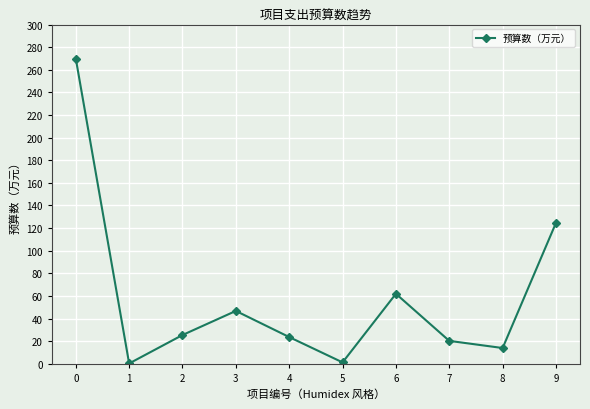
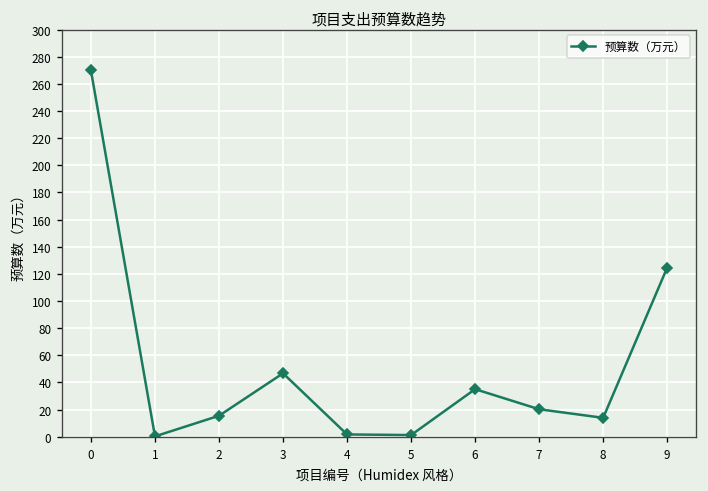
  {
    "0": 270,
    "1": 0,
-   "2": 25,
+   "2": 15,
    "3": 47,
-   "4": 24,
+   "4": 2,
    "5": 1,
-   "6": 62,
+   "6": 35,
    "7": 20,
    "8": 14,
    "9": 125
  }
